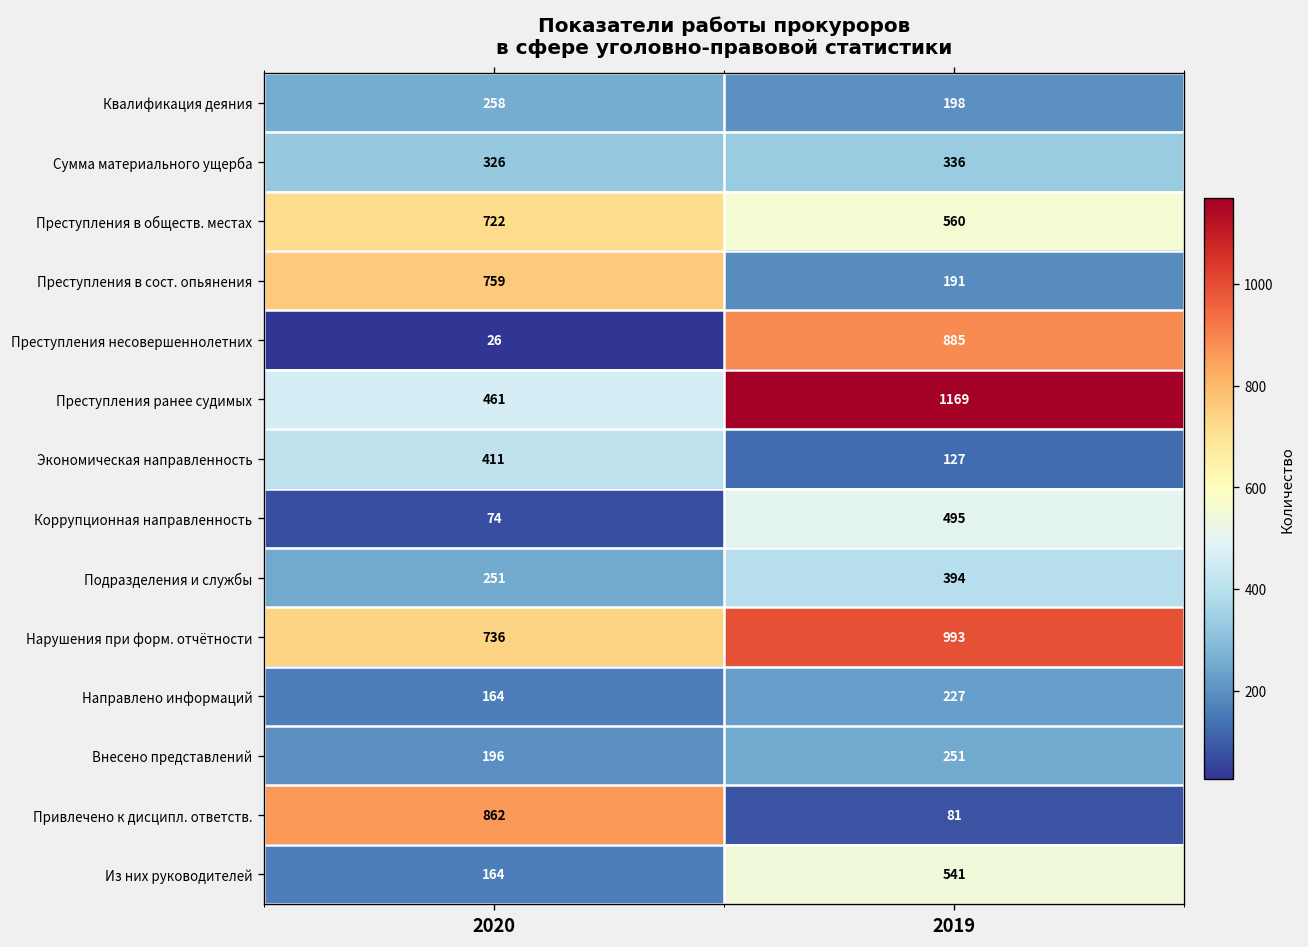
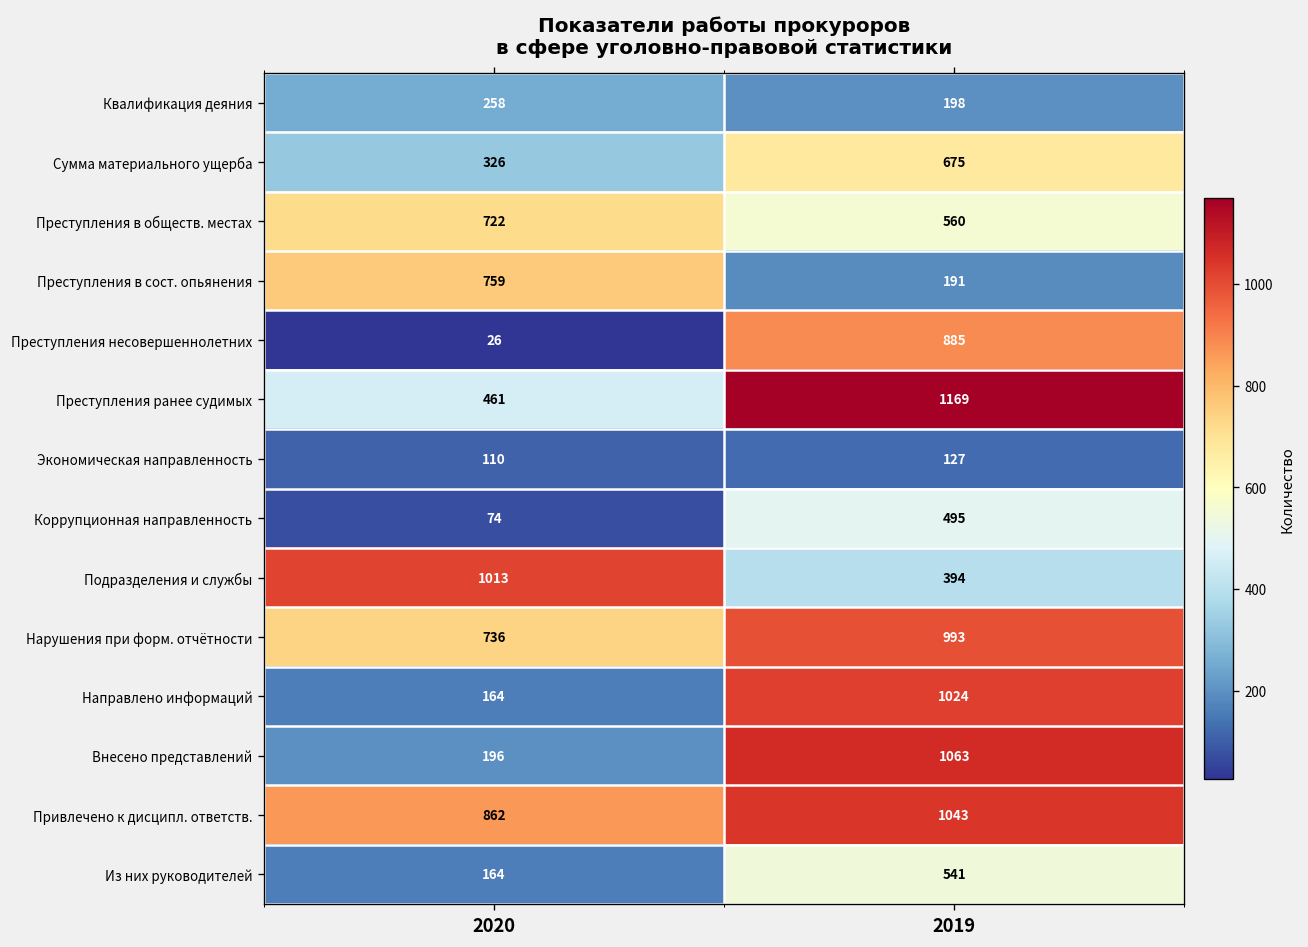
  {
    "Квалификация деяния": {
      "2020": 258,
      "2019": 198
    },
    "Сумма материального ущерба": {
      "2020": 326,
-     "2019": 336
+     "2019": 675
    },
    "Преступления в обществ. местах": {
      "2020": 722,
      "2019": 560
    },
    "Преступления в сост. опьянения": {
      "2020": 759,
      "2019": 191
    },
    "Преступления несовершеннолетних": {
      "2020": 26,
      "2019": 885
    },
    "Преступления ранее судимых": {
      "2020": 461,
      "2019": 1169
    },
    "Экономическая направленность": {
-     "2020": 411,
+     "2020": 110,
      "2019": 127
    },
    "Коррупционная направленность": {
      "2020": 74,
      "2019": 495
    },
    "Подразделения и службы": {
-     "2020": 251,
+     "2020": 1013,
      "2019": 394
    },
    "Нарушения при форм. отчётности": {
      "2020": 736,
      "2019": 993
    },
    "Направлено информаций": {
      "2020": 164,
-     "2019": 227
+     "2019": 1024
    },
    "Внесено представлений": {
      "2020": 196,
-     "2019": 251
+     "2019": 1063
    },
    "Привлечено к дисципл. ответств.": {
      "2020": 862,
-     "2019": 81
+     "2019": 1043
    },
    "Из них руководителей": {
      "2020": 164,
      "2019": 541
    }
  }
